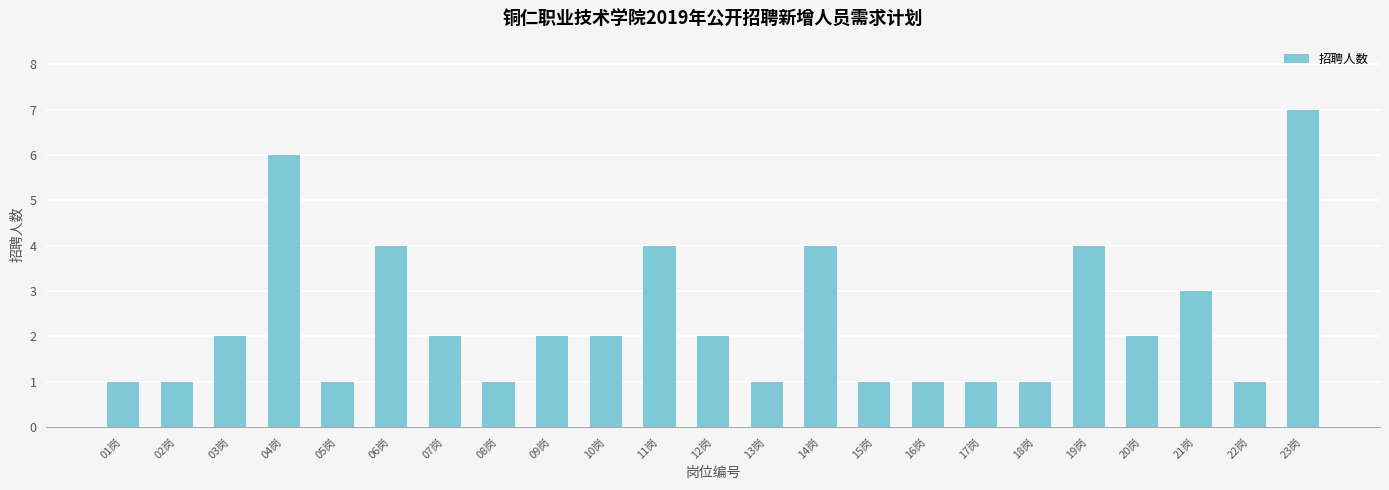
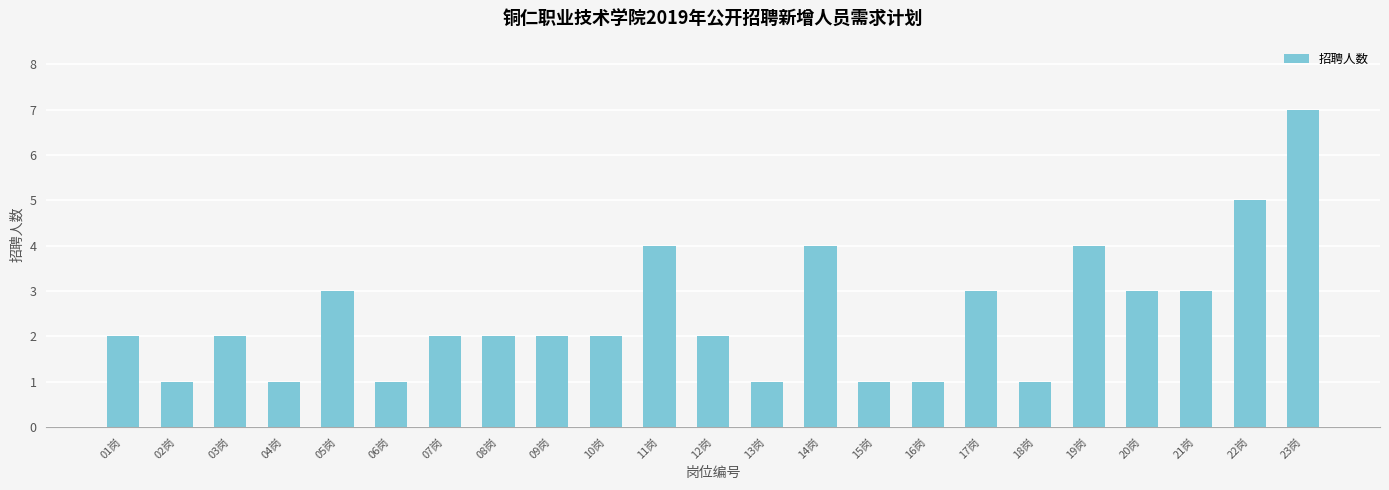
  {
-   "01岗": 1,
+   "01岗": 2,
    "02岗": 1,
    "03岗": 2,
-   "04岗": 6,
-   "05岗": 1,
-   "06岗": 4,
+   "04岗": 1,
+   "05岗": 3,
+   "06岗": 1,
    "07岗": 2,
-   "08岗": 1,
+   "08岗": 2,
    "09岗": 2,
    "10岗": 2,
    "11岗": 4,
    "12岗": 2,
    "13岗": 1,
    "14岗": 4,
    "15岗": 1,
    "16岗": 1,
-   "17岗": 1,
+   "17岗": 3,
    "18岗": 1,
    "19岗": 4,
-   "20岗": 2,
+   "20岗": 3,
    "21岗": 3,
-   "22岗": 1,
+   "22岗": 5,
    "23岗": 7
  }
